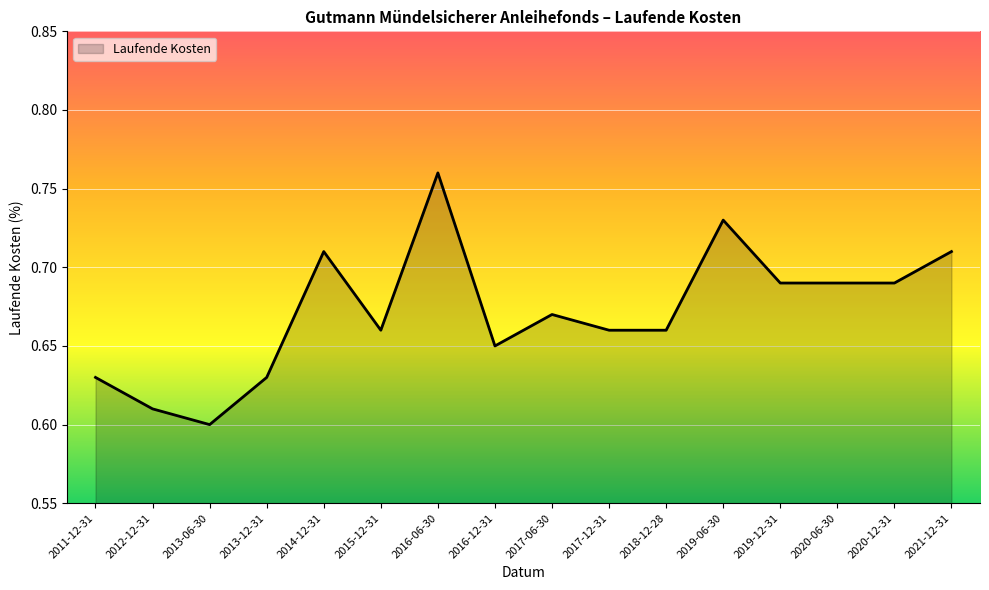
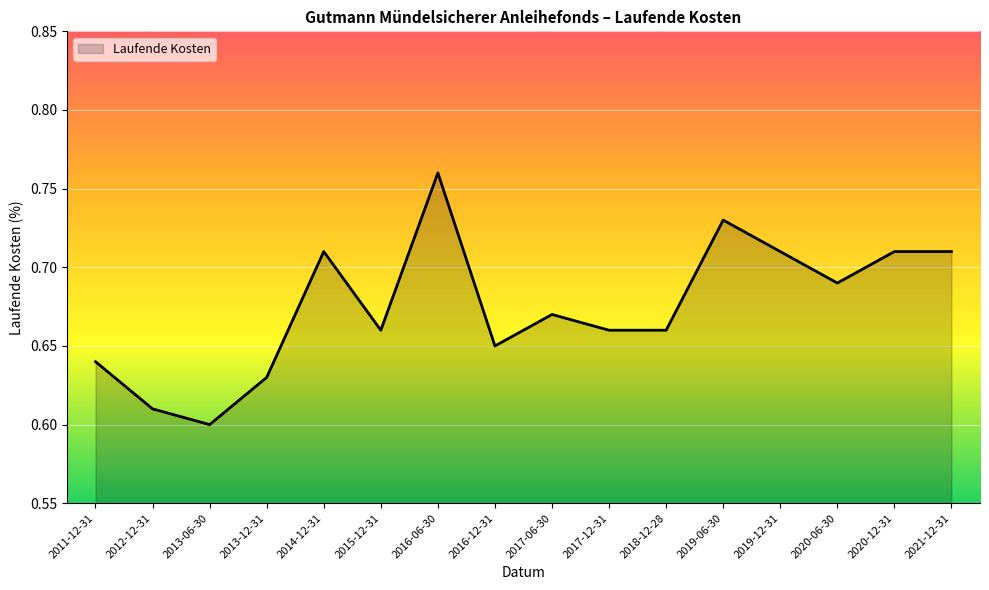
  {
-   "2011-12-31": 0.63,
+   "2011-12-31": 0.64,
    "2012-12-31": 0.61,
    "2013-06-30": 0.60,
    "2013-12-31": 0.63,
    "2014-12-31": 0.71,
    "2015-12-31": 0.66,
    "2016-06-30": 0.76,
    "2016-12-31": 0.65,
    "2017-06-30": 0.67,
    "2017-12-31": 0.66,
    "2018-12-28": 0.66,
    "2019-06-30": 0.73,
-   "2019-12-31": 0.69,
+   "2019-12-31": 0.71,
    "2020-06-30": 0.69,
-   "2020-12-31": 0.69,
+   "2020-12-31": 0.71,
    "2021-12-31": 0.71
  }
